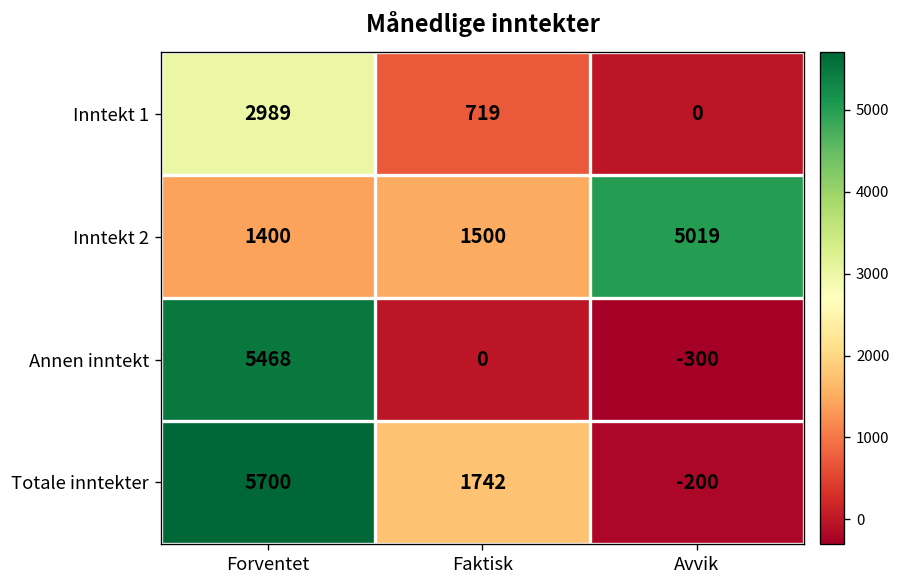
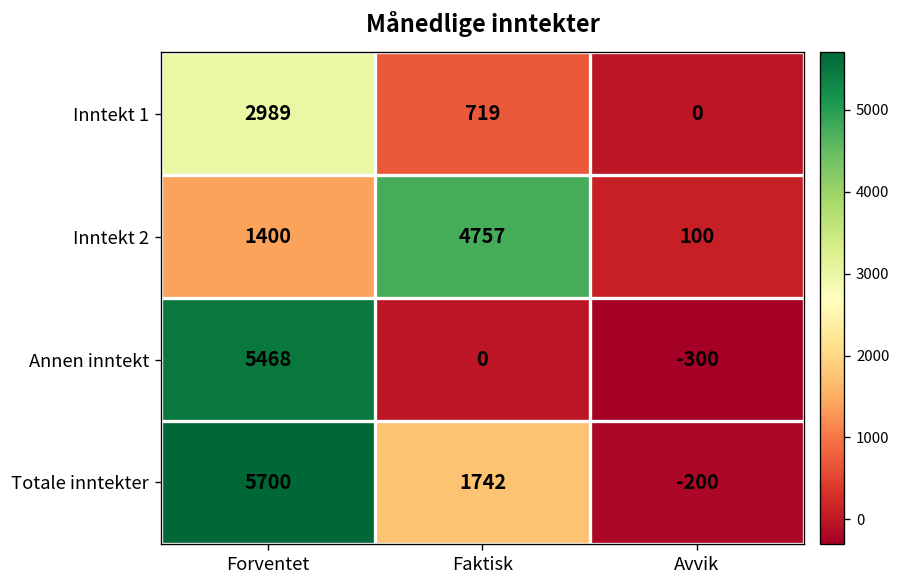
  {
    "Inntekt 1": {
      "Forventet": 2989,
      "Faktisk": 719,
      "Avvik": 0
    },
    "Inntekt 2": {
      "Forventet": 1400,
-     "Faktisk": 1500,
-     "Avvik": 5019
+     "Faktisk": 4757,
+     "Avvik": 100
    },
    "Annen inntekt": {
      "Forventet": 5468,
      "Faktisk": 0,
      "Avvik": -300
    },
    "Totale inntekter": {
      "Forventet": 5700,
      "Faktisk": 1742,
      "Avvik": -200
    }
  }
